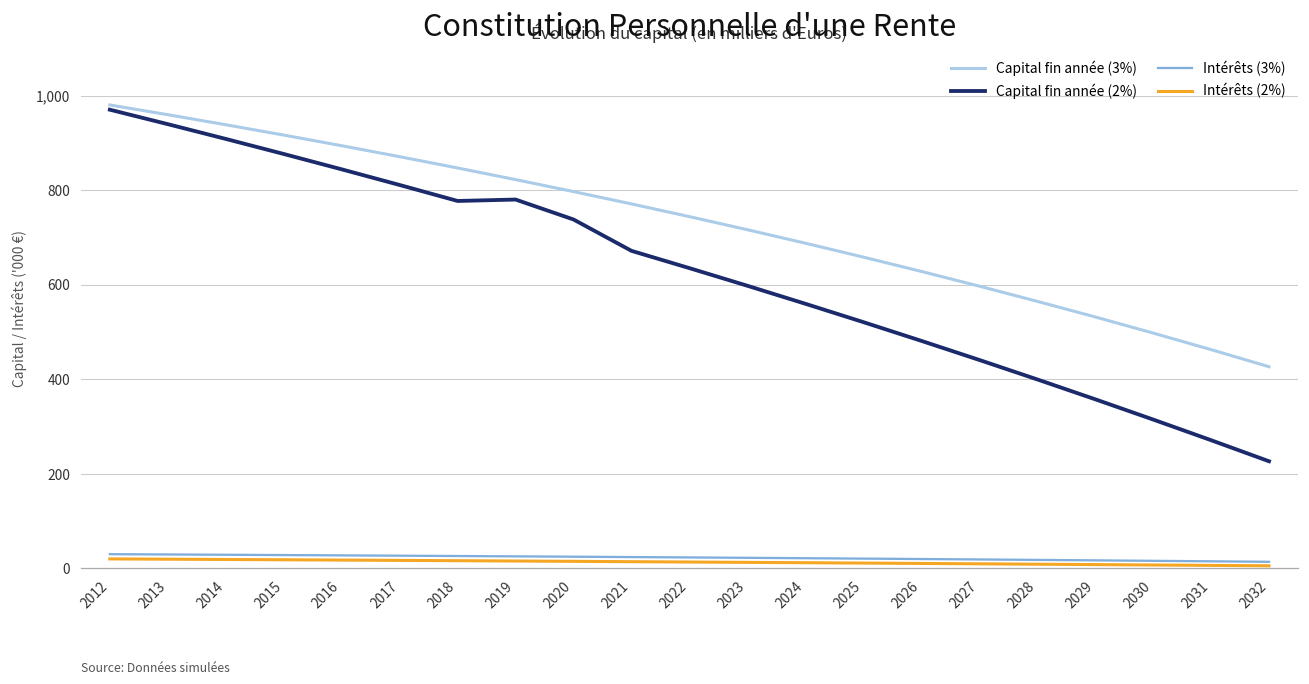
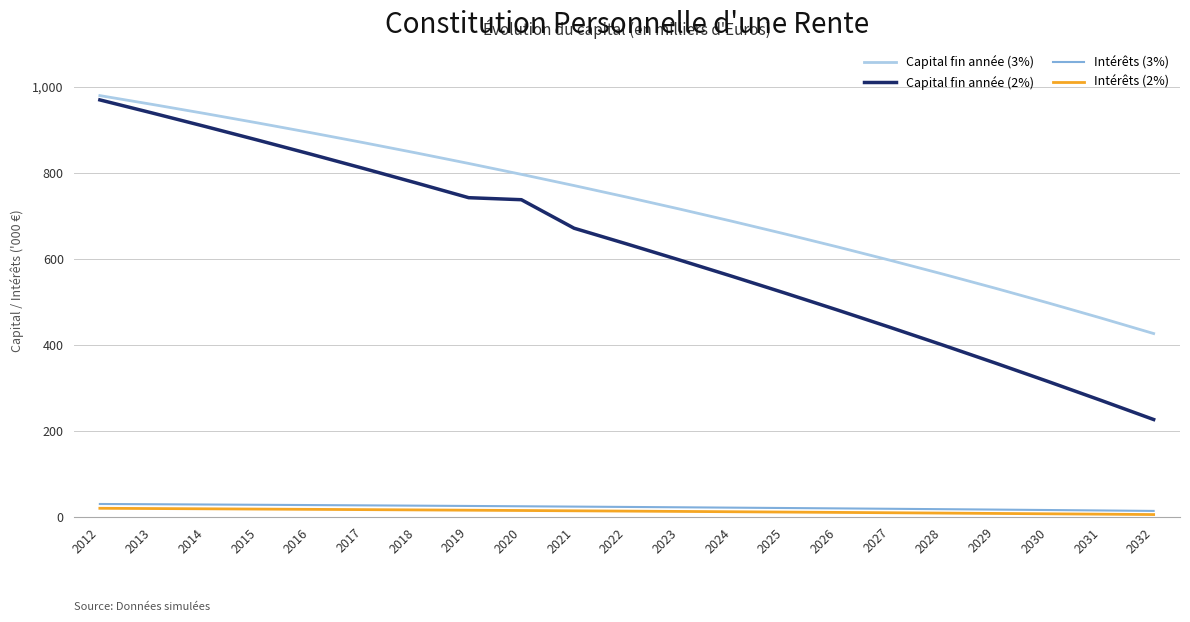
  {
    "Capital fin année (2%)": {
      "2012": 970,
      "2013": 940,
      "2014": 910,
      "2015": 880,
      "2016": 840,
      "2017": 810,
      "2018": 780,
-     "2019": 780,
+     "2019": 740,
      "2020": 740,
      "2021": 670,
      "2022": 630,
      "2023": 600,
      "2024": 560,
      "2025": 520,
      "2026": 480,
      "2027": 440,
      "2028": 400,
      "2029": 360,
      "2030": 310,
      "2031": 270,
      "2032": 230
    },
    "Intérêts (2%)": {
      "2012": 20,
      "2013": 20,
      "2014": 20,
      "2015": 20,
      "2016": 20,
      "2017": 20,
      "2018": 20,
      "2019": 20,
      "2020": 10,
      "2021": 10,
      "2022": 10,
      "2023": 10,
      "2024": 10,
      "2025": 10,
      "2026": 10,
      "2027": 10,
      "2028": 10,
      "2029": 10,
      "2030": 10,
      "2031": 10,
      "2032": 10
    }
  }
